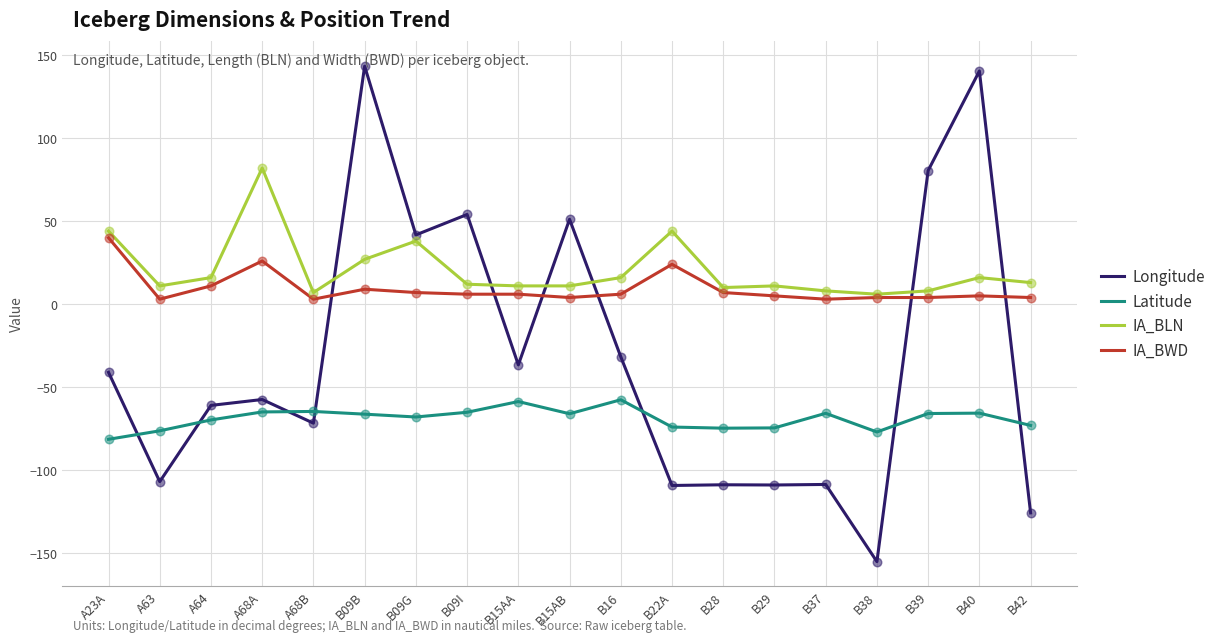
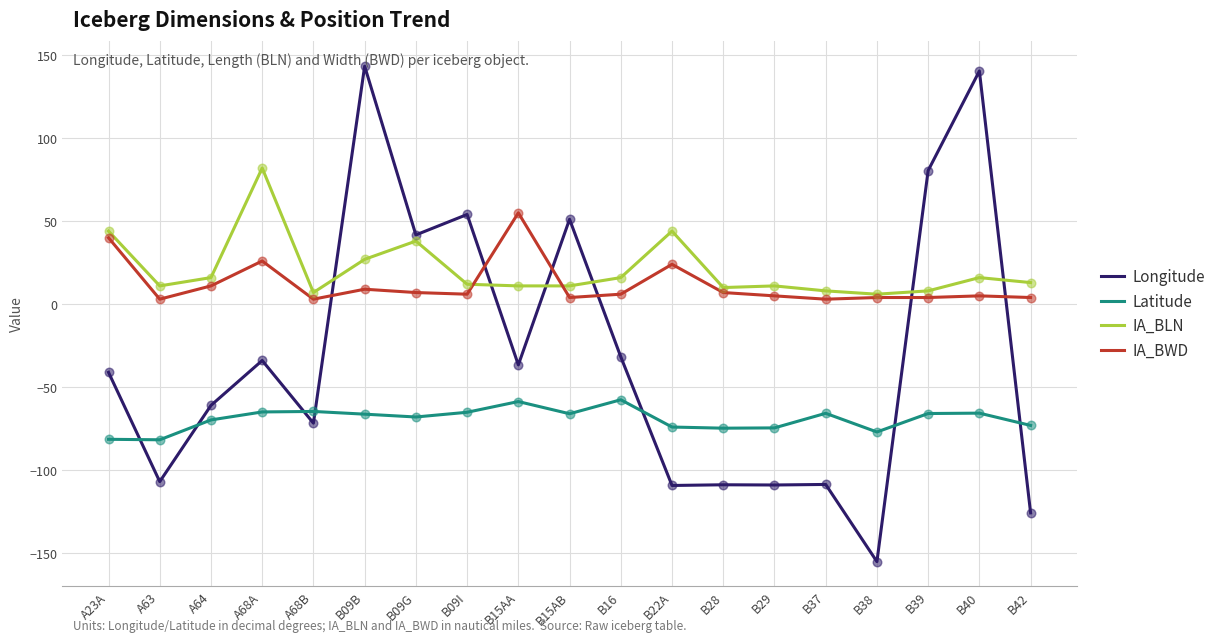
  {
    "Longitude": {
      "A23A": -41,
      "A63": -107,
      "A64": -61,
-     "A68A": -57,
+     "A68A": -34,
      "A68B": -72,
      "B09B": 143,
      "B09G": 42,
      "B09I": 54,
      "B15AA": -37,
      "B15AB": 51,
      "B16": -32,
      "B22A": -109,
      "B28": -109,
      "B29": -109,
      "B37": -109,
      "B38": -155,
      "B39": 80,
      "B40": 140,
      "B42": -126
    },
    "Latitude": {
      "A23A": -81,
-     "A63": -76,
+     "A63": -82,
      "A64": -70,
      "A68A": -65,
      "A68B": -65,
      "B09B": -66,
      "B09G": -68,
      "B09I": -65,
      "B15AA": -59,
      "B15AB": -66,
      "B16": -58,
      "B22A": -74,
      "B28": -75,
      "B29": -75,
      "B37": -66,
      "B38": -77,
      "B39": -66,
      "B40": -66,
      "B42": -73
    },
    "IA_BLN": {
      "A23A": 44,
      "A63": 11,
      "A64": 16,
      "A68A": 82,
      "A68B": 7,
      "B09B": 27,
      "B09G": 38,
      "B09I": 12,
      "B15AA": 11,
      "B15AB": 11,
      "B16": 16,
      "B22A": 44,
      "B28": 10,
      "B29": 11,
      "B37": 8,
      "B38": 6,
      "B39": 8,
      "B40": 16,
      "B42": 13
    },
    "IA_BWD": {
      "A23A": 40,
      "A63": 3,
      "A64": 11,
      "A68A": 26,
      "A68B": 3,
      "B09B": 9,
      "B09G": 7,
      "B09I": 6,
-     "B15AA": 6,
+     "B15AA": 55,
      "B15AB": 4,
      "B16": 6,
      "B22A": 24,
      "B28": 7,
      "B29": 5,
      "B37": 3,
      "B38": 4,
      "B39": 4,
      "B40": 5,
      "B42": 4
    }
  }
